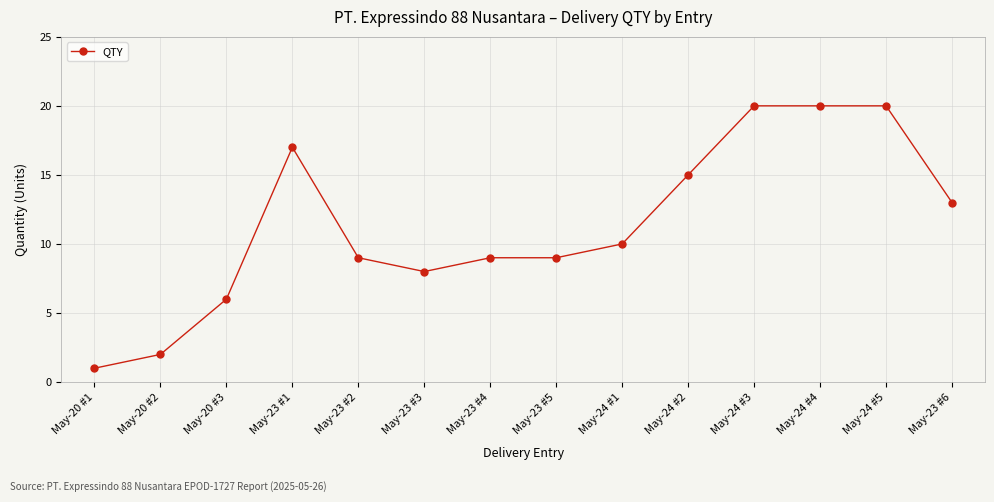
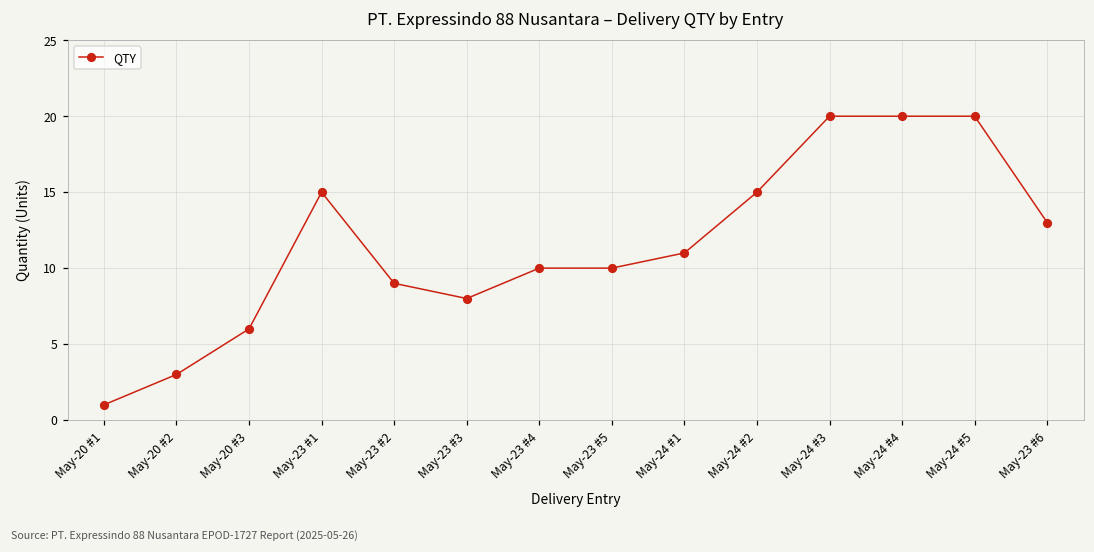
  {
    "May-20 #1": 1,
-   "May-20 #2": 2,
+   "May-20 #2": 3,
    "May-20 #3": 6,
-   "May-23 #1": 17,
+   "May-23 #1": 15,
    "May-23 #2": 9,
    "May-23 #3": 8,
-   "May-23 #4": 9,
-   "May-23 #5": 9,
-   "May-24 #1": 10,
+   "May-23 #4": 10,
+   "May-23 #5": 10,
+   "May-24 #1": 11,
    "May-24 #2": 15,
    "May-24 #3": 20,
    "May-24 #4": 20,
    "May-24 #5": 20,
    "May-23 #6": 13
  }
